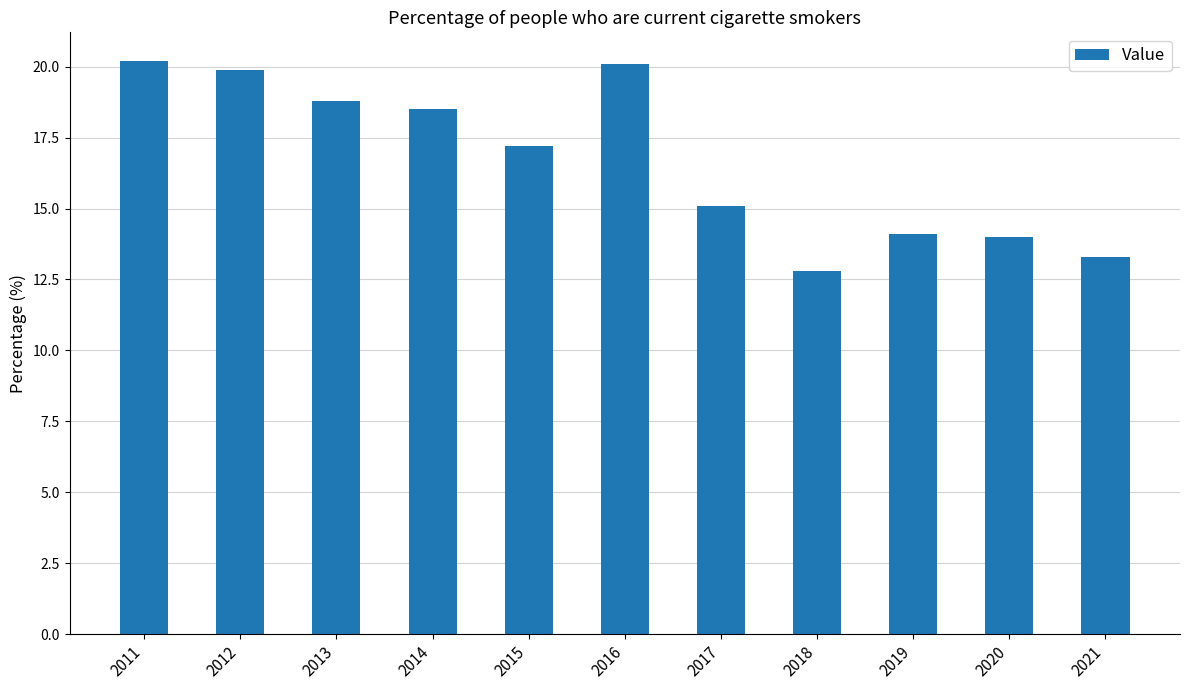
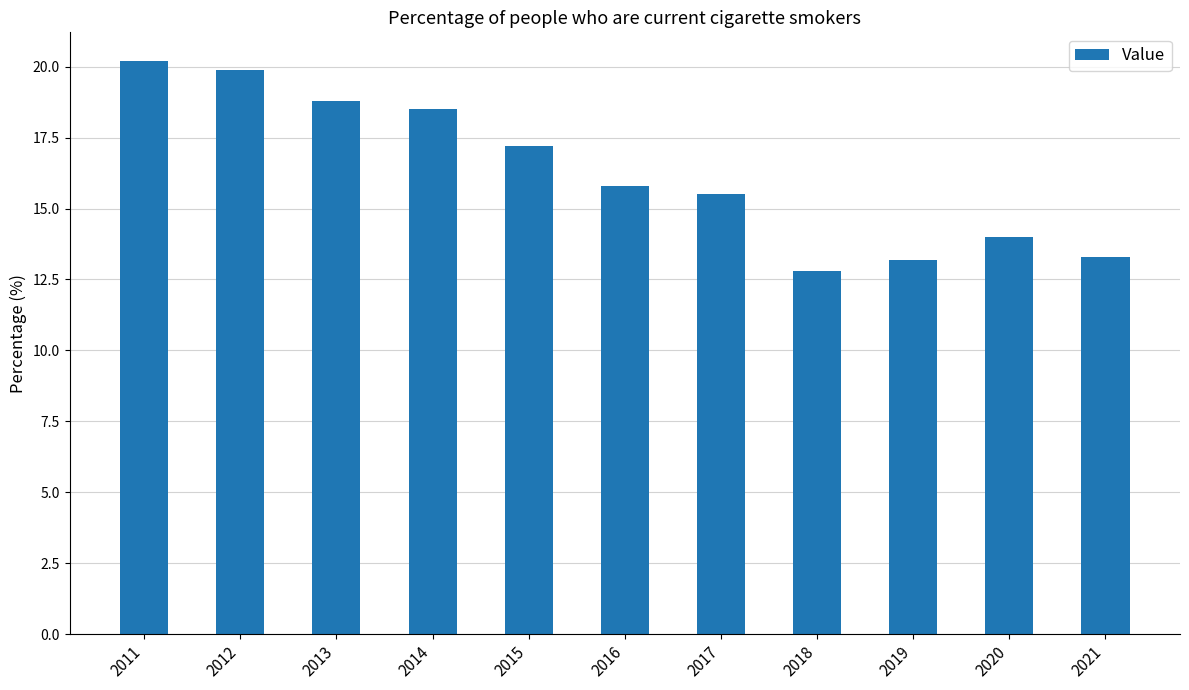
  {
    "2011": 20.2,
    "2012": 19.9,
    "2013": 18.8,
    "2014": 18.5,
    "2015": 17.2,
-   "2016": 20.1,
-   "2017": 15.1,
+   "2016": 15.8,
+   "2017": 15.5,
    "2018": 12.8,
-   "2019": 14.1,
+   "2019": 13.2,
    "2020": 14.0,
    "2021": 13.3
  }
